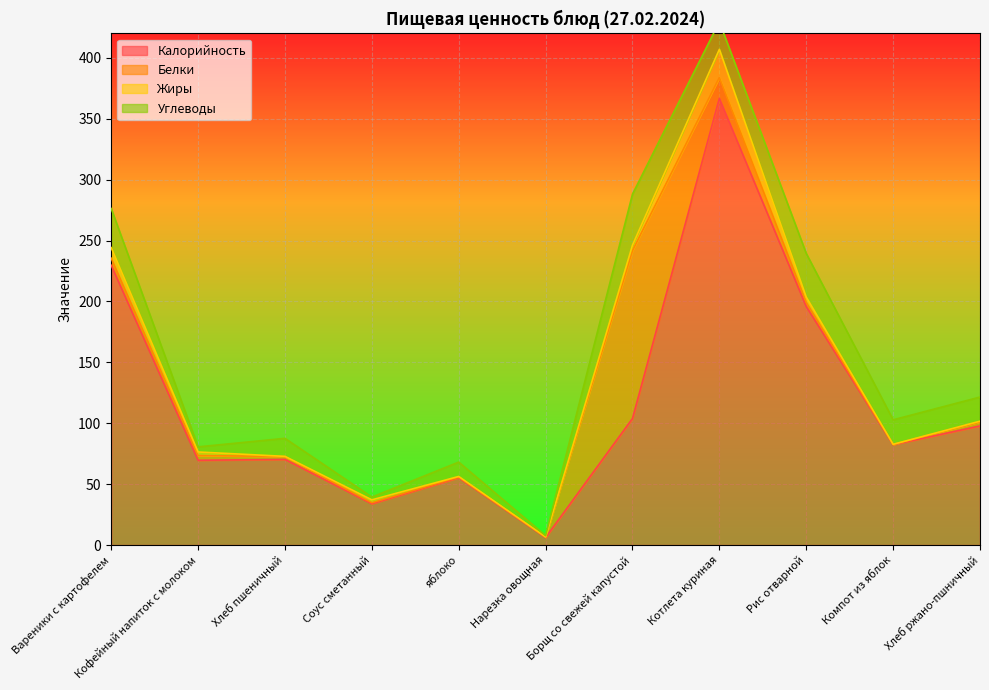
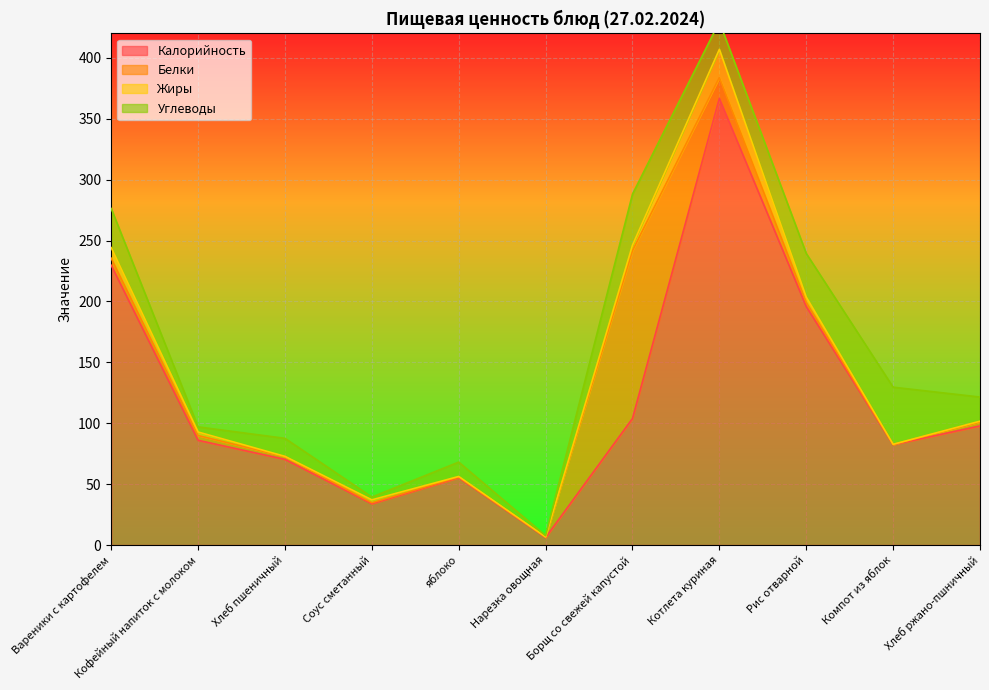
  {
    "Калорийность": {
      "Вареники с картофелем": 230,
-     "Кофейный напиток с молоком": 70,
+     "Кофейный напиток с молоком": 86,
      "Хлеб пшеничный": 70,
      "Борщ со свежей капустой": 104,
      "Котлета куриная": 367,
      "Рис отварной": 196,
      "Хлеб ржано-пшничный": 98
    },
    "Белки": {
      "Вареники с картофелем": 6,
      "Кофейный напиток с молоком": 4,
      "Борщ со свежей капустой": 138,
      "Котлета куриная": 17,
      "Рис отварной": 4
    },
    "Жиры": {
      "Вареники с картофелем": 9,
      "Кофейный напиток с молоком": 3,
      "Соус сметанный": 2,
      "Борщ со свежей капустой": 5,
      "Котлета куриная": 23,
      "Рис отварной": 4
    },
    "Углеводы": {
      "Вареники с картофелем": 32,
      "Кофейный напиток с молоком": 4,
      "Хлеб пшеничный": 15,
      "Соус сметанный": 2,
      "яблоко": 12,
      "Борщ со свежей капустой": 42,
      "Рис отварной": 36,
-     "Компот из яблок": 20,
+     "Компот из яблок": 47,
      "Хлеб ржано-пшничный": 20
    }
  }
